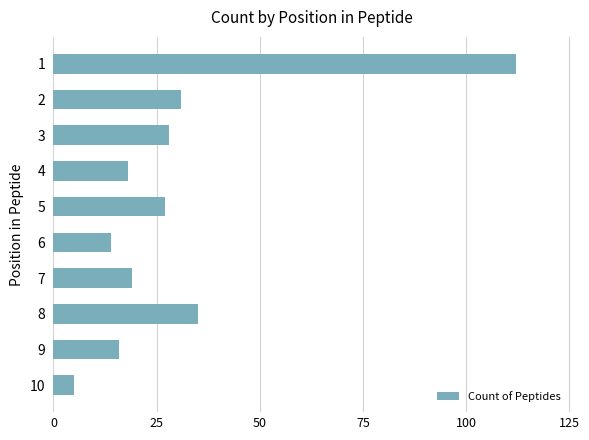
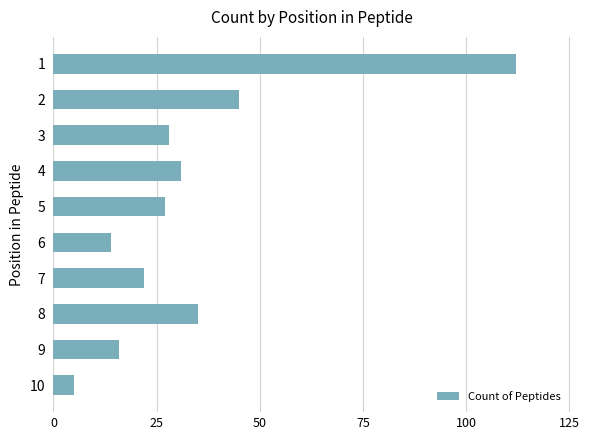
  {
    "1": 112,
-   "2": 31,
+   "2": 45,
    "3": 28,
-   "4": 18,
+   "4": 31,
    "5": 27,
    "6": 14,
-   "7": 19,
+   "7": 22,
    "8": 35,
    "9": 16,
    "10": 5
  }
